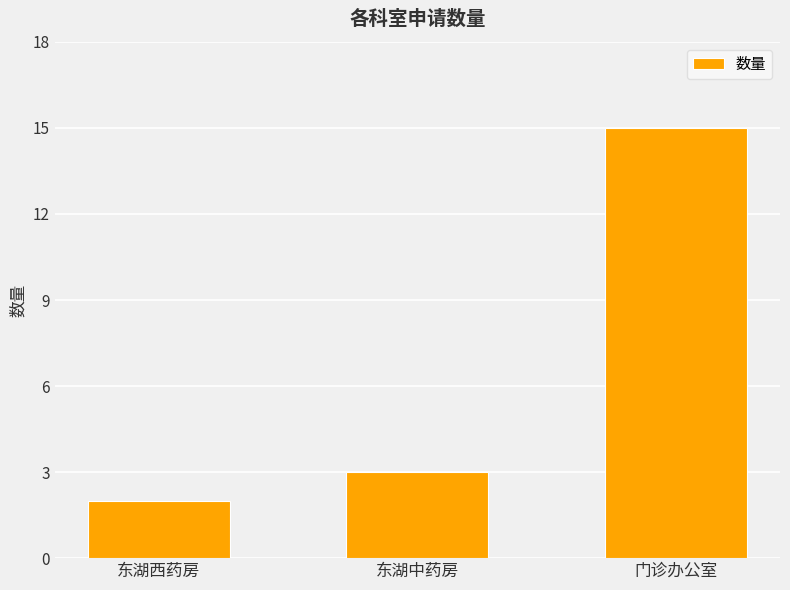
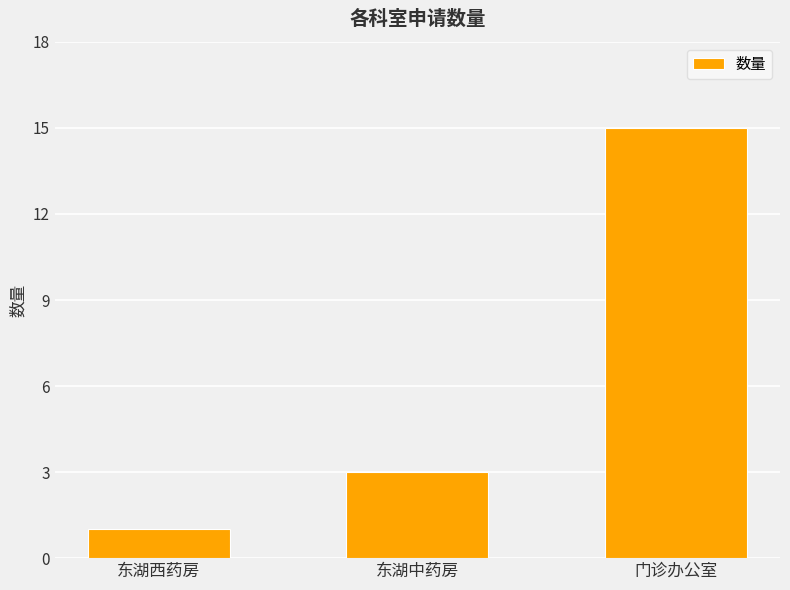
  {
-   "东湖西药房": 2,
+   "东湖西药房": 1,
    "东湖中药房": 3,
    "门诊办公室": 15
  }
